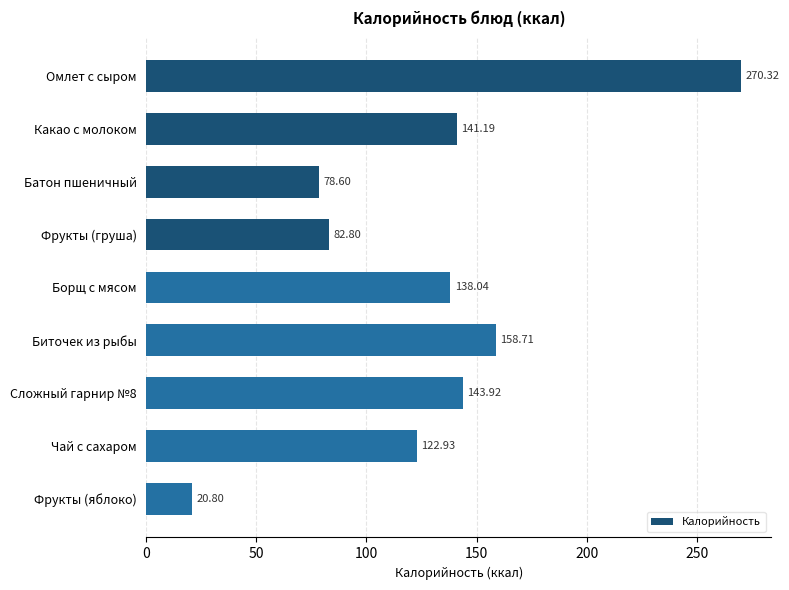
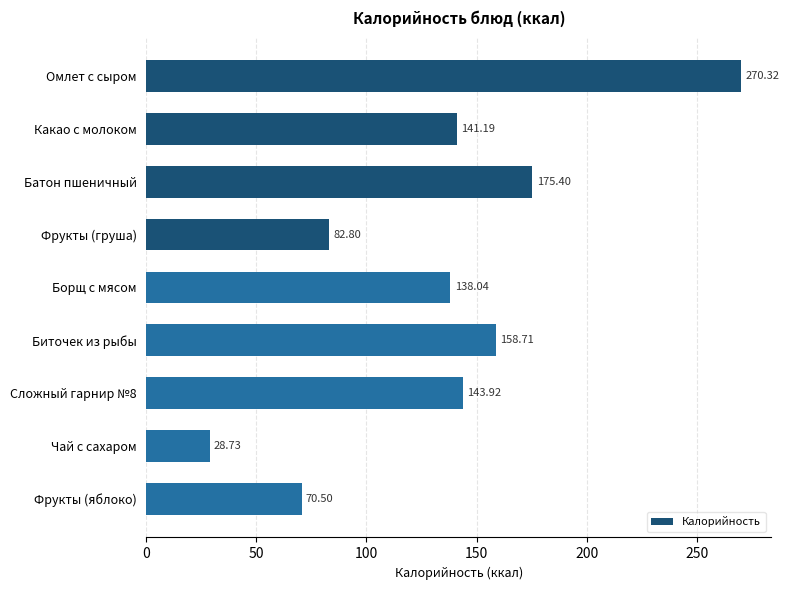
  {
    "Омлет с сыром": 270.32,
    "Какао с молоком": 141.19,
-   "Батон пшеничный": 78.60,
+   "Батон пшеничный": 175.40,
    "Фрукты (груша)": 82.80,
    "Борщ с мясом": 138.04,
    "Биточек из рыбы": 158.71,
    "Сложный гарнир №8": 143.92,
-   "Чай с сахаром": 122.93,
-   "Фрукты (яблоко)": 20.80
+   "Чай с сахаром": 28.73,
+   "Фрукты (яблоко)": 70.50
  }
